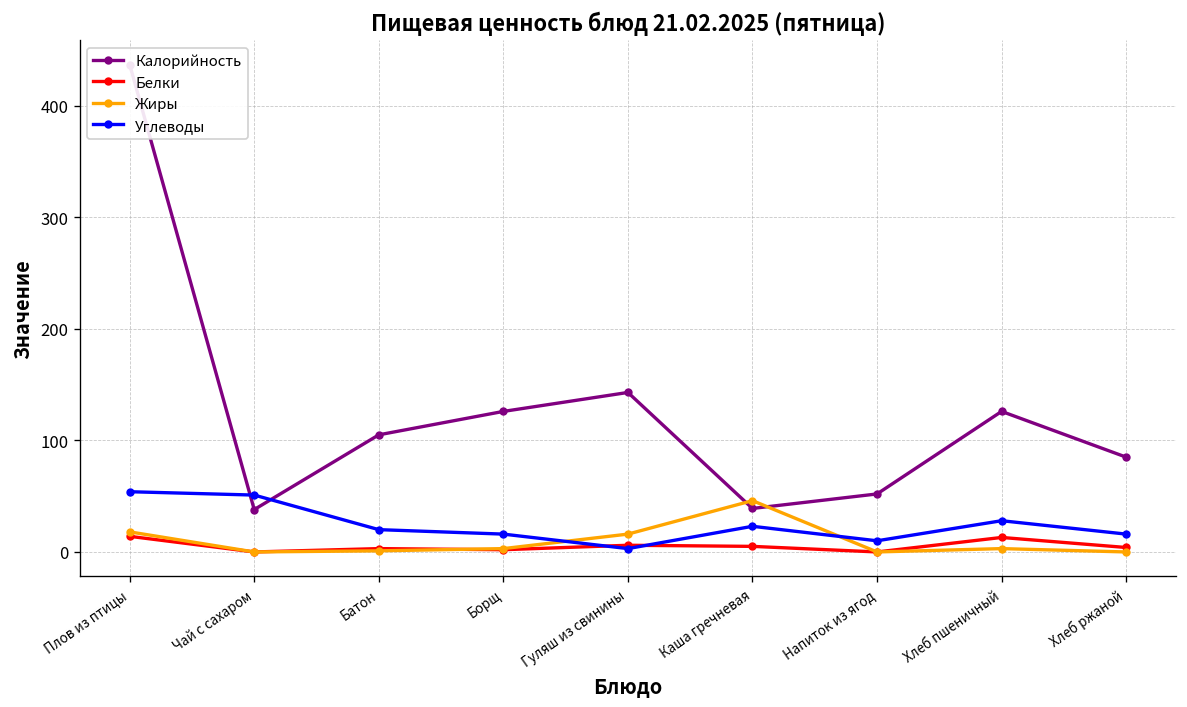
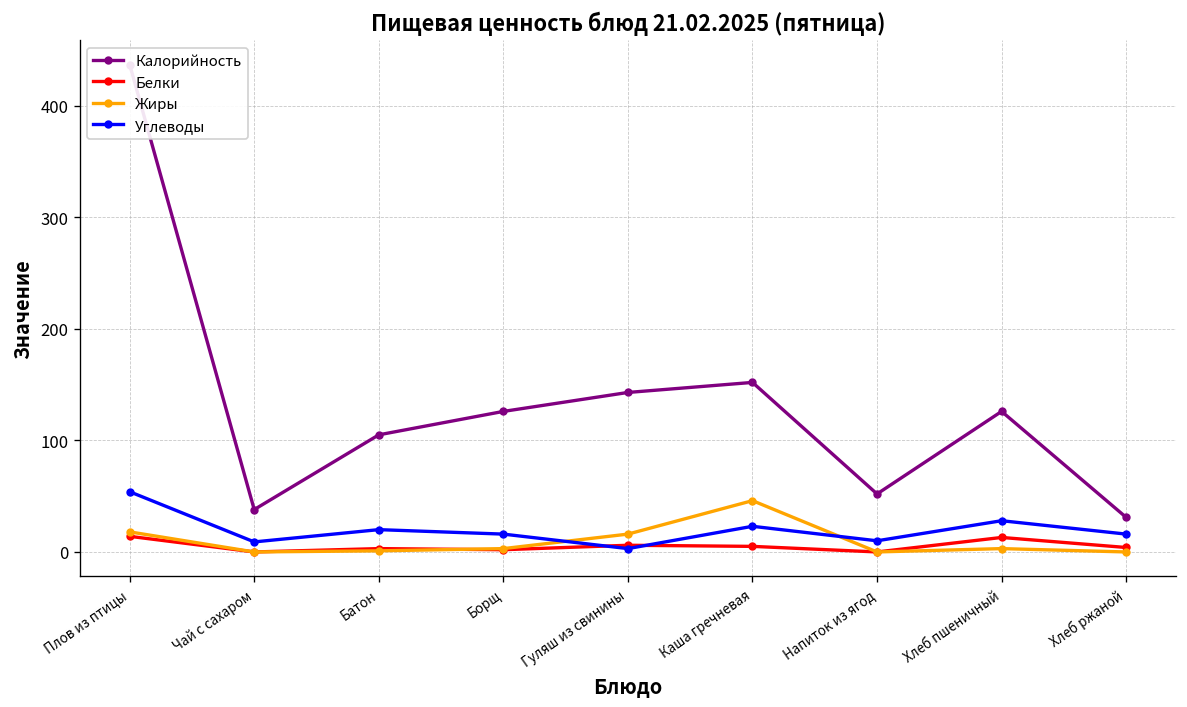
  {
    "Калорийность": {
      "Чай с сахаром": 40,
      "Батон": 110,
      "Борщ": 130,
      "Гуляш из свинины": 140,
-     "Каша гречневая": 40,
+     "Каша гречневая": 150,
      "Напиток из ягод": 50,
      "Хлеб пшеничный": 130,
-     "Хлеб ржаной": 90
+     "Хлеб ржаной": 30
    },
    "Белки": {
      "Плов из птицы": 10,
      "Гуляш из свинины": 10,
      "Каша гречневая": 10,
      "Хлеб пшеничный": 10,
      "Хлеб ржаной": 0
    },
    "Жиры": {
      "Плов из птицы": 20,
      "Гуляш из свинины": 20,
      "Каша гречневая": 50,
      "Хлеб пшеничный": 0,
      "Хлеб ржаной": 0
    },
    "Углеводы": {
      "Плов из птицы": 50,
-     "Чай с сахаром": 50,
+     "Чай с сахаром": 10,
      "Батон": 20,
      "Борщ": 20,
      "Гуляш из свинины": 0,
      "Каша гречневая": 20,
      "Напиток из ягод": 10,
      "Хлеб пшеничный": 30,
      "Хлеб ржаной": 20
    }
  }
